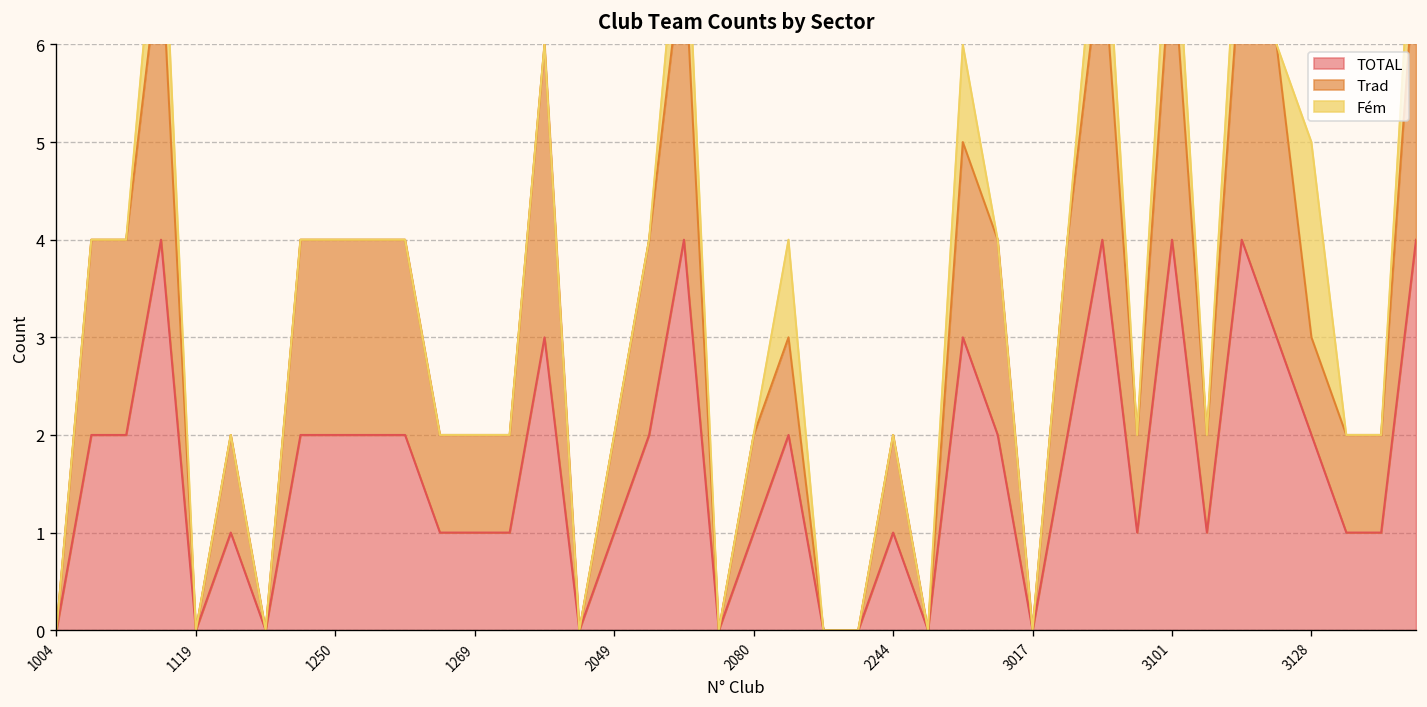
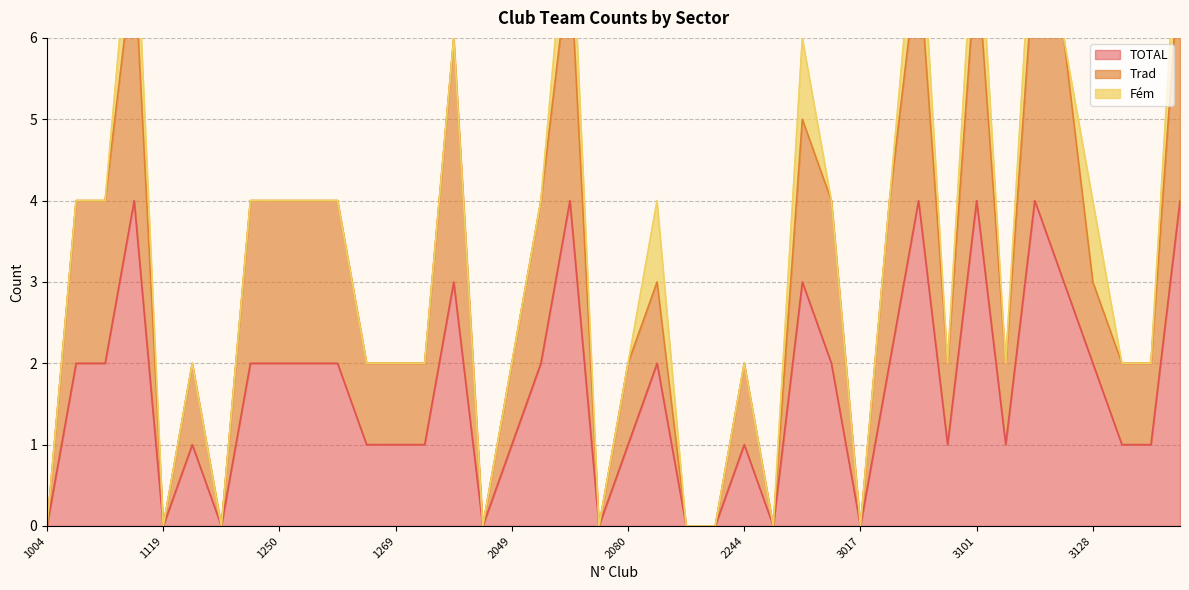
  {
    "Fém": {
-     "3128": 2
+     "3128": 1
    }
  }
